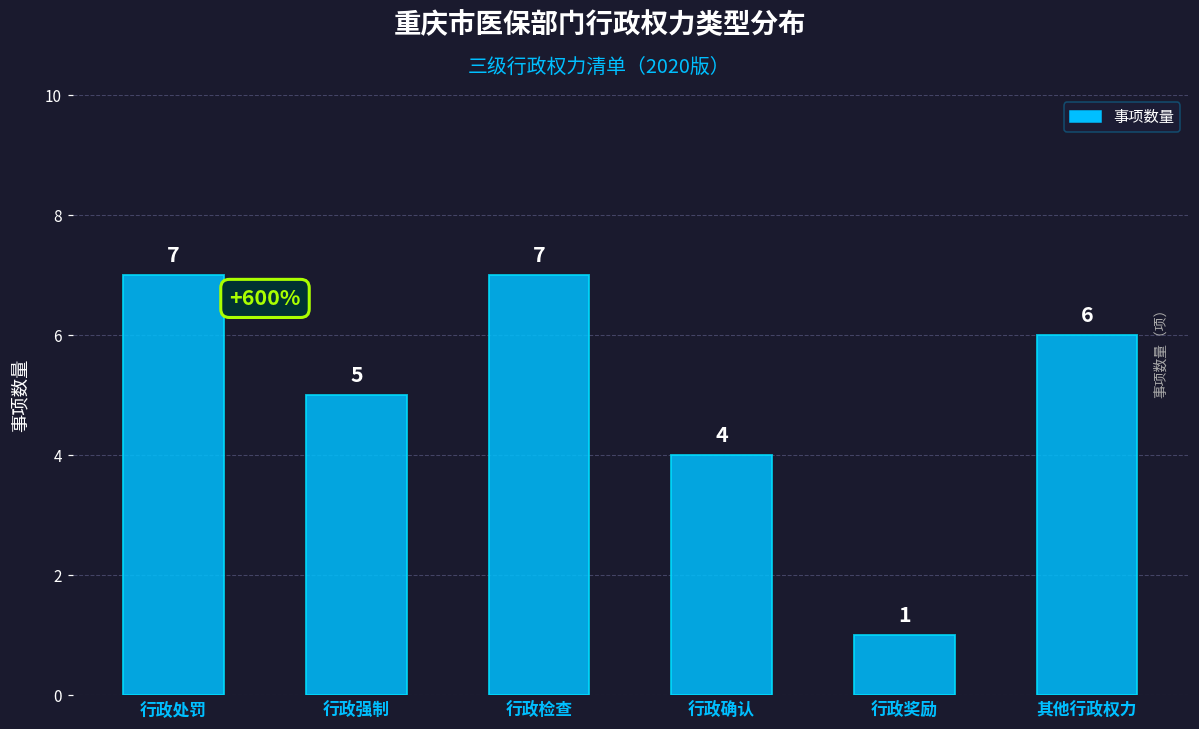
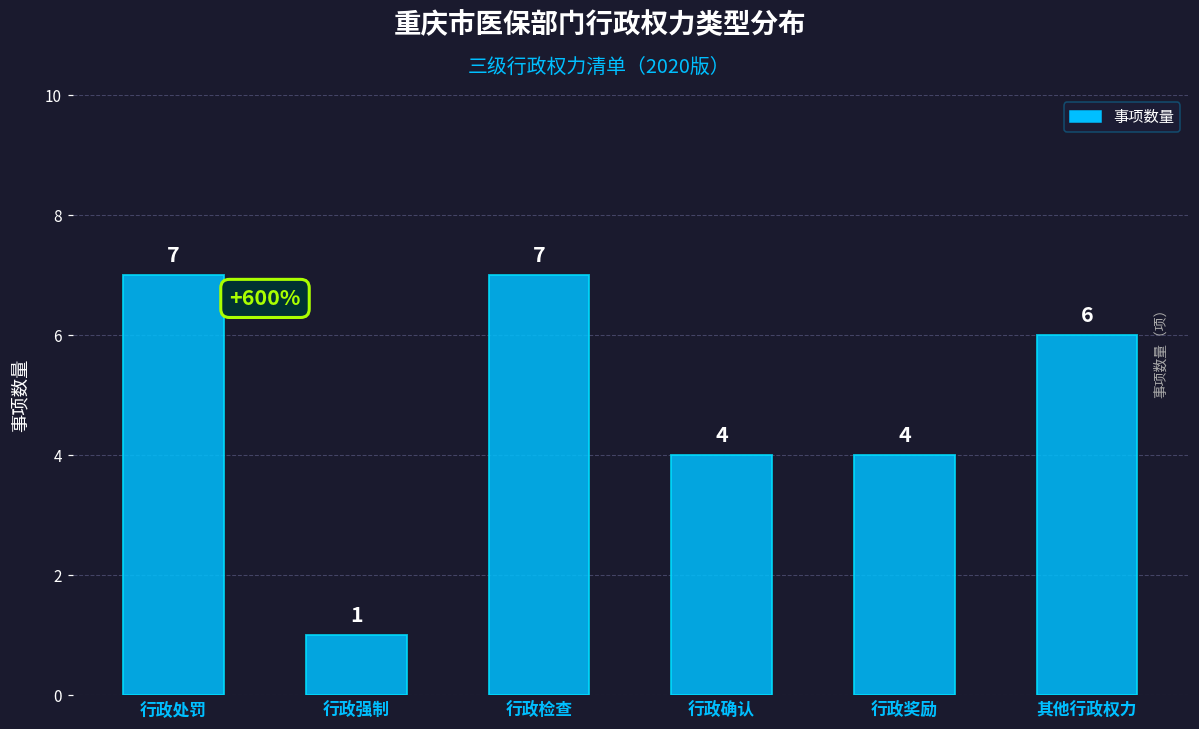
  {
    "行政处罚": 7,
-   "行政强制": 5,
+   "行政强制": 1,
    "行政检查": 7,
    "行政确认": 4,
-   "行政奖励": 1,
+   "行政奖励": 4,
    "其他行政权力": 6
  }
